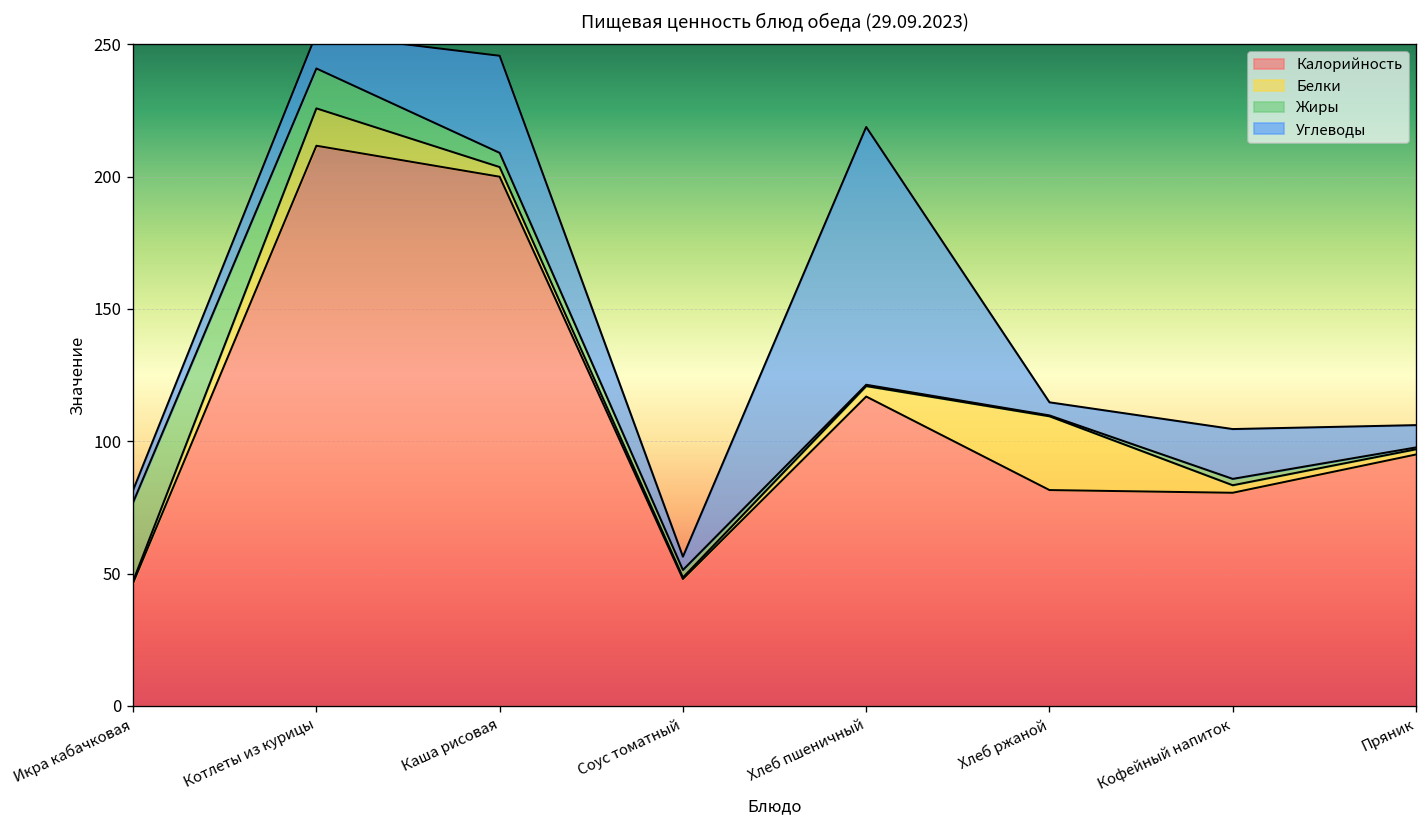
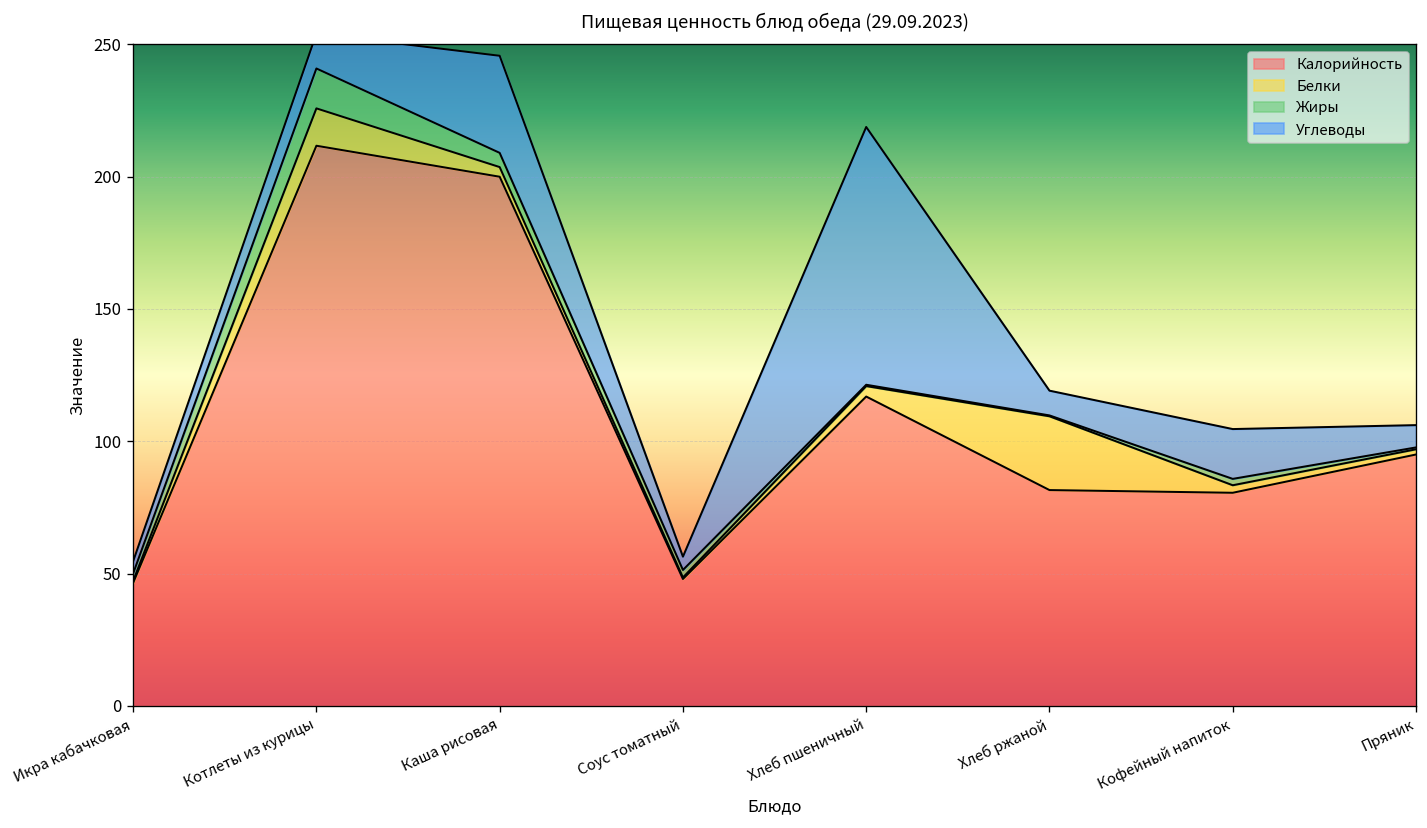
  {
    "Калорийность": {
      "Котлеты из курицы": 212,
      "Каша рисовая": 200,
      "Хлеб пшеничный": 117,
      "Хлеб ржаной": 82,
      "Кофейный напиток": 81,
      "Пряник": 95
    },
    "Белки": {
      "Котлеты из курицы": 14,
      "Каша рисовая": 4,
      "Кофейный напиток": 3
    },
    "Жиры": {
-     "Икра кабачковая": 30,
+     "Икра кабачковая": 3,
      "Котлеты из курицы": 15,
      "Каша рисовая": 5,
      "Соус томатный": 3,
      "Кофейный напиток": 2
    },
    "Углеводы": {
      "Икра кабачковая": 5,
      "Каша рисовая": 37,
      "Соус томатный": 5,
      "Хлеб пшеничный": 97,
-     "Хлеб ржаной": 5,
+     "Хлеб ржаной": 9,
      "Кофейный напиток": 19,
      "Пряник": 8
    }
  }
